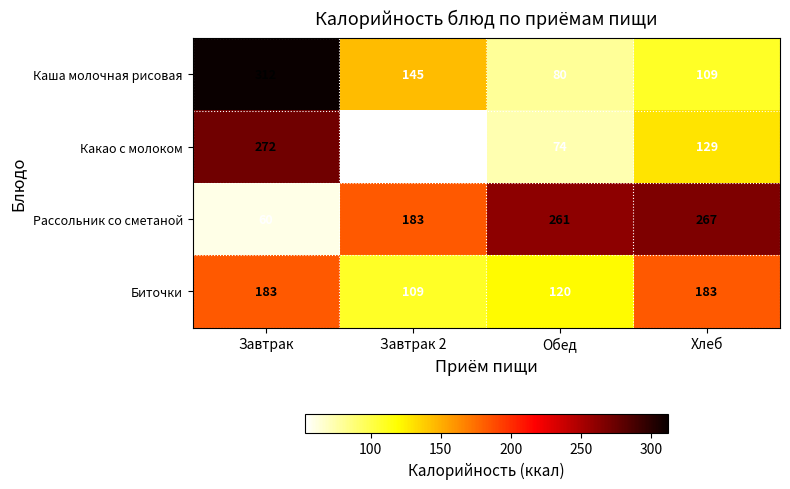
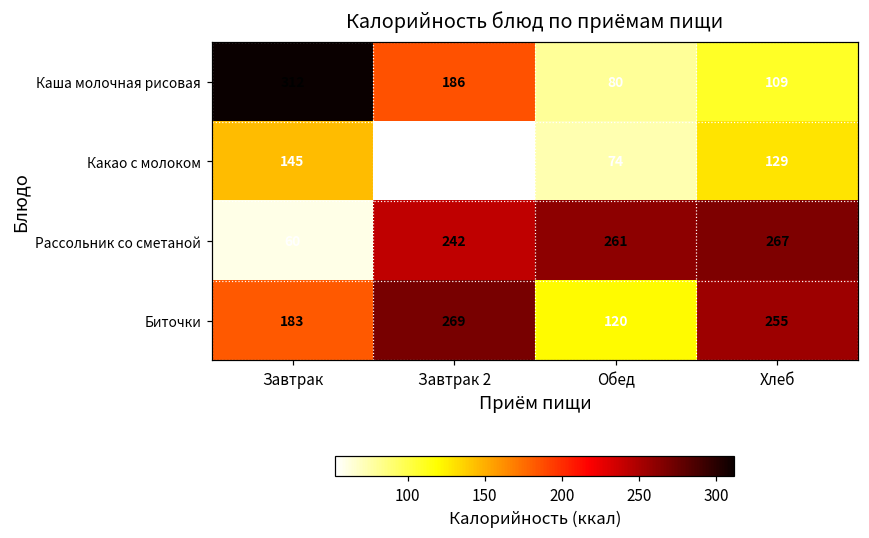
  {
    "Каша молочная рисовая": {
-     "Завтрак 2": 145,
+     "Завтрак 2": 186,
      "Обед": 80,
      "Хлеб": 109
    },
    "Какао с молоком": {
-     "Завтрак": 272,
+     "Завтрак": 145,
      "Обед": 74,
      "Хлеб": 129
    },
    "Рассольник со сметаной": {
-     "Завтрак 2": 183,
+     "Завтрак 2": 242,
      "Обед": 261,
      "Хлеб": 267
    },
    "Биточки": {
      "Завтрак": 183,
-     "Завтрак 2": 109,
+     "Завтрак 2": 269,
      "Обед": 120,
-     "Хлеб": 183
+     "Хлеб": 255
    }
  }
